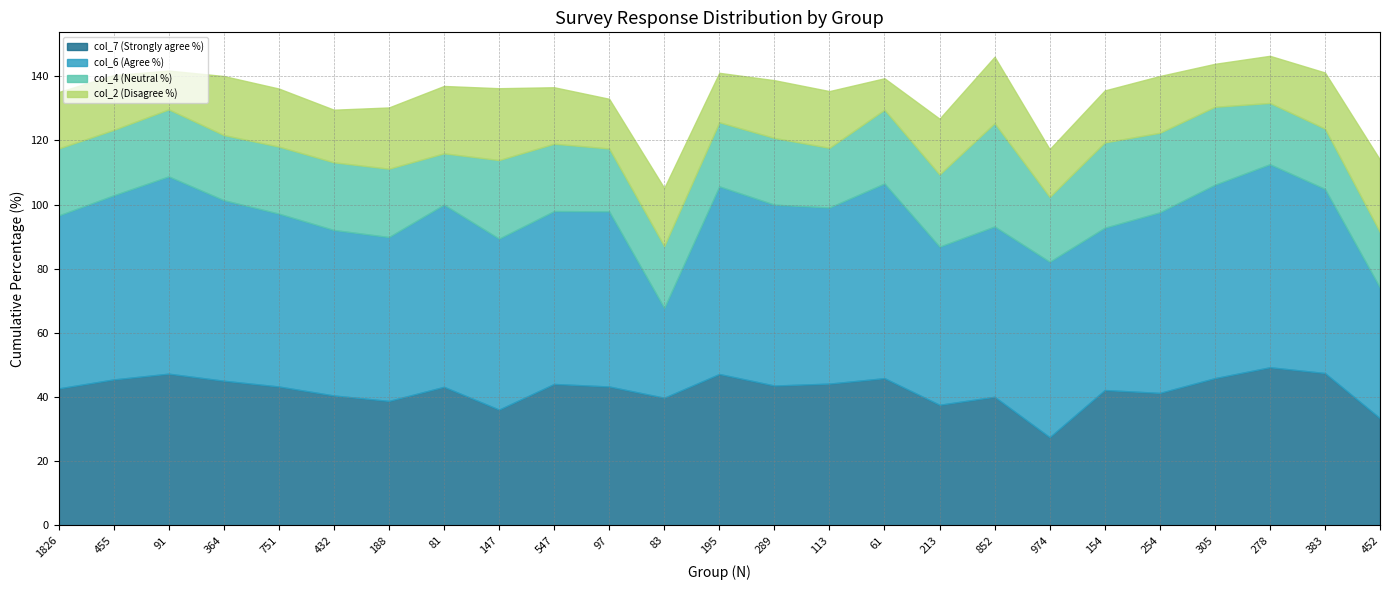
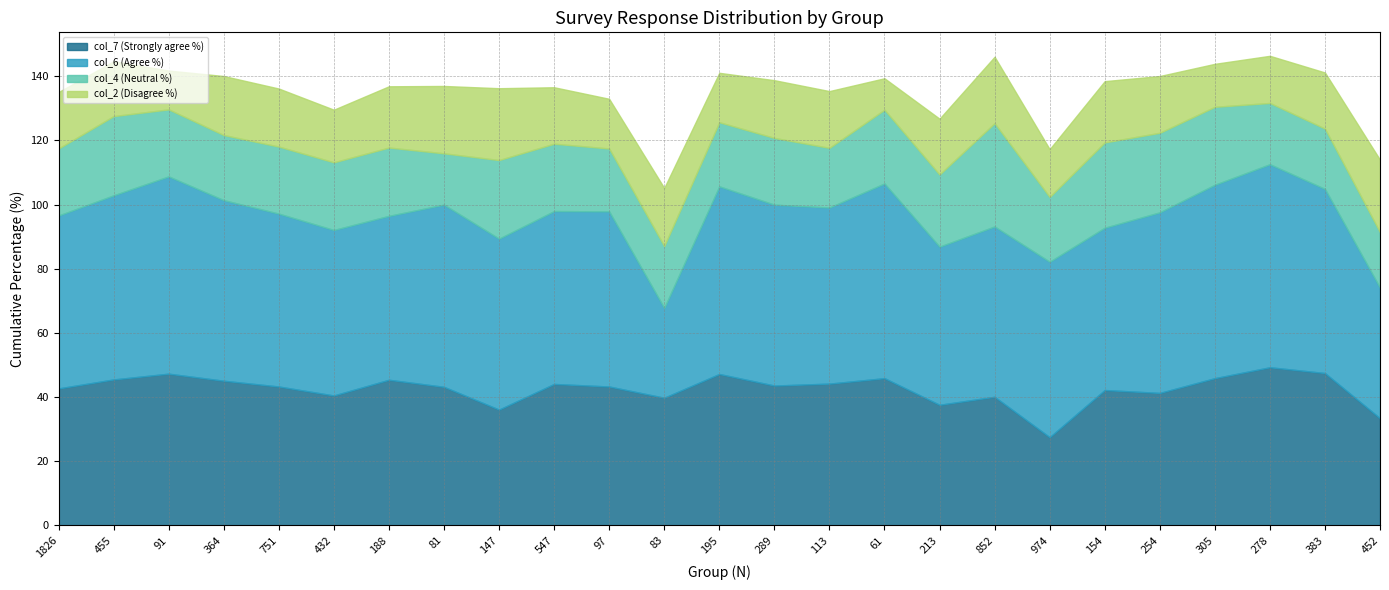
  {
    "col_7 (Strongly agree %)": {
      "1826": 43,
      "455": 46,
      "91": 47,
      "364": 45,
      "751": 43,
      "432": 41,
-     "188": 39,
+     "188": 45,
      "81": 43,
      "147": 36,
      "547": 44,
      "97": 43,
      "83": 40,
      "195": 47,
      "289": 44,
      "113": 44,
      "61": 46,
      "213": 38,
      "852": 40,
      "974": 28,
      "154": 42,
      "254": 41,
      "305": 46,
      "278": 49,
      "383": 48,
      "452": 33
    },
    "col_6 (Agree %)": {
      "1826": 54,
      "455": 57,
      "91": 62,
      "364": 56,
      "751": 54,
      "432": 52,
      "188": 51,
      "81": 57,
      "147": 53,
      "547": 54,
      "97": 55,
      "83": 28,
      "195": 59,
      "289": 56,
      "113": 55,
      "61": 61,
      "213": 49,
      "852": 53,
      "974": 55,
      "154": 51,
      "254": 56,
      "305": 60,
      "278": 63,
      "383": 57,
      "452": 41
    },
    "col_4 (Neutral %)": {
      "1826": 21,
-     "455": 20,
+     "455": 25,
      "91": 21,
      "364": 20,
      "751": 21,
      "432": 21,
      "188": 21,
      "81": 16,
      "147": 25,
      "547": 21,
      "97": 20,
      "83": 19,
      "195": 20,
      "289": 21,
      "113": 19,
      "61": 23,
      "213": 23,
      "852": 32,
      "974": 20,
      "154": 27,
      "254": 25,
      "305": 24,
      "278": 19,
      "383": 19,
      "452": 17
    },
    "col_2 (Disagree %)": {
      "1826": 18,
      "364": 18,
      "751": 18,
      "432": 16,
      "188": 19,
      "81": 21,
      "147": 22,
      "547": 18,
      "97": 16,
      "83": 18,
      "195": 15,
      "289": 18,
      "113": 18,
      "61": 10,
      "213": 17,
      "852": 21,
      "974": 15,
-     "154": 16,
+     "154": 19,
      "254": 18,
      "305": 13,
      "278": 15,
      "383": 17,
      "452": 23
    }
  }
